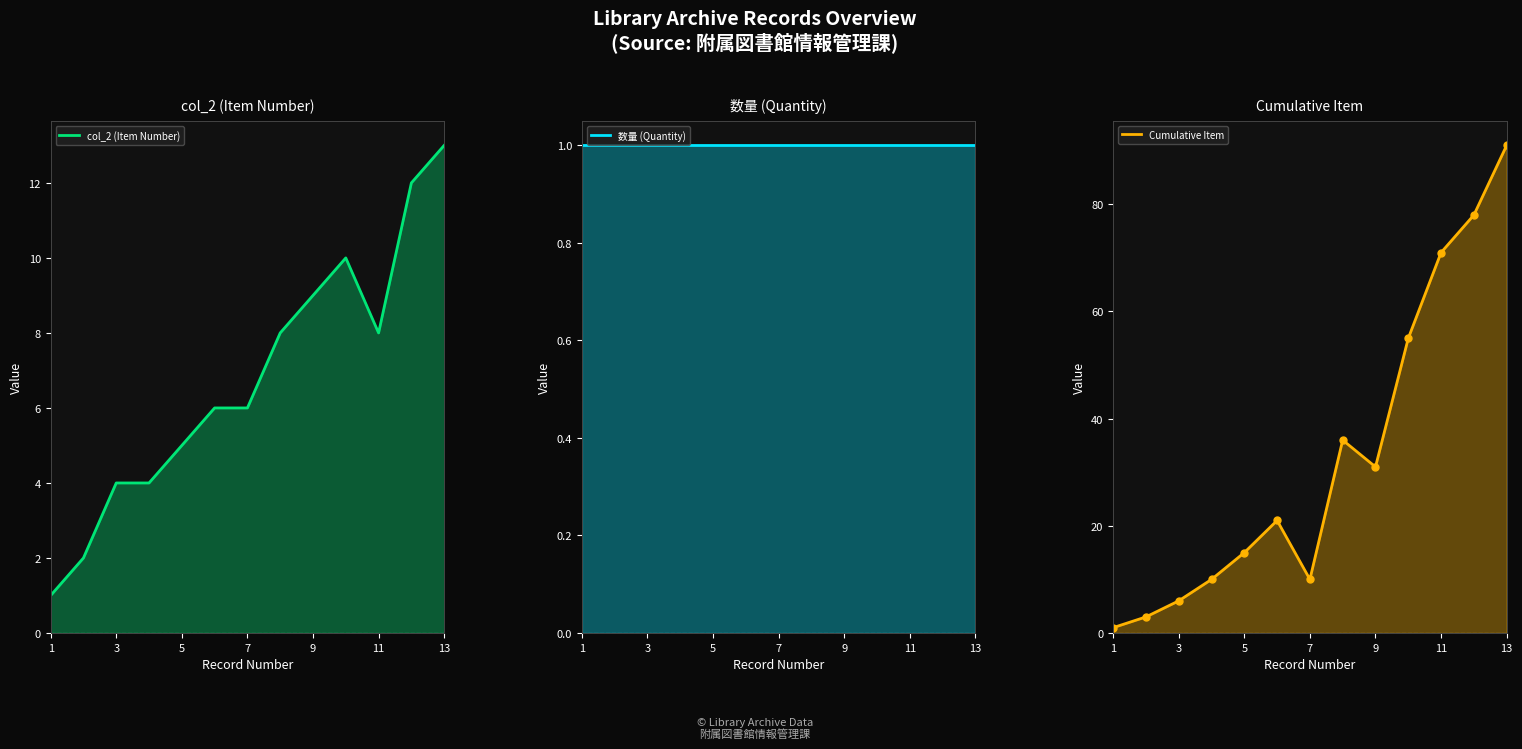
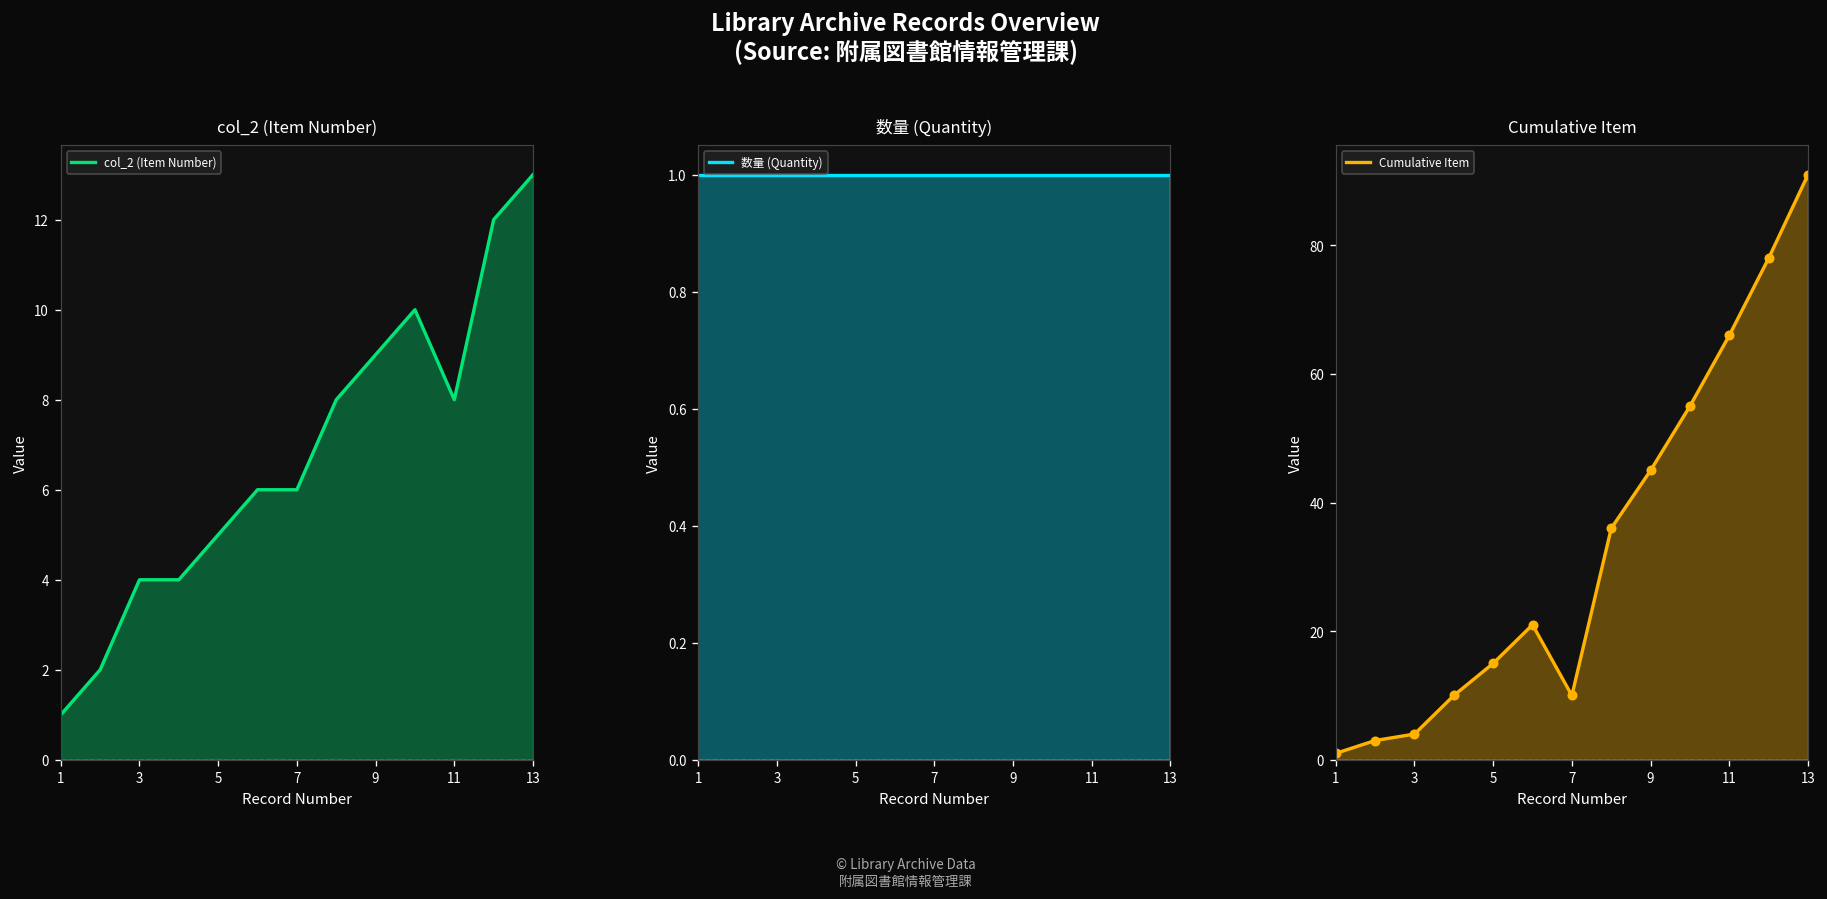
  {
    "col_2 (Item Number)": {
      "1": 1.0,
      "3": 4.0,
      "5": 5.0,
      "7": 6.0,
      "9": 9.0,
      "11": 8.0,
      "13": 13.0
    },
    "数量 (Quantity)": {
      "1": 1.00,
      "3": 1.00,
      "5": 1.00,
      "7": 1.00,
      "9": 1.00,
      "11": 1.00,
      "13": 1.00
    },
    "Cumulative Item": {
      "1": 1,
-     "3": 6,
+     "3": 4,
      "5": 15,
      "7": 10,
-     "9": 31,
-     "11": 71,
+     "9": 45,
+     "11": 66,
      "13": 91
    }
  }
